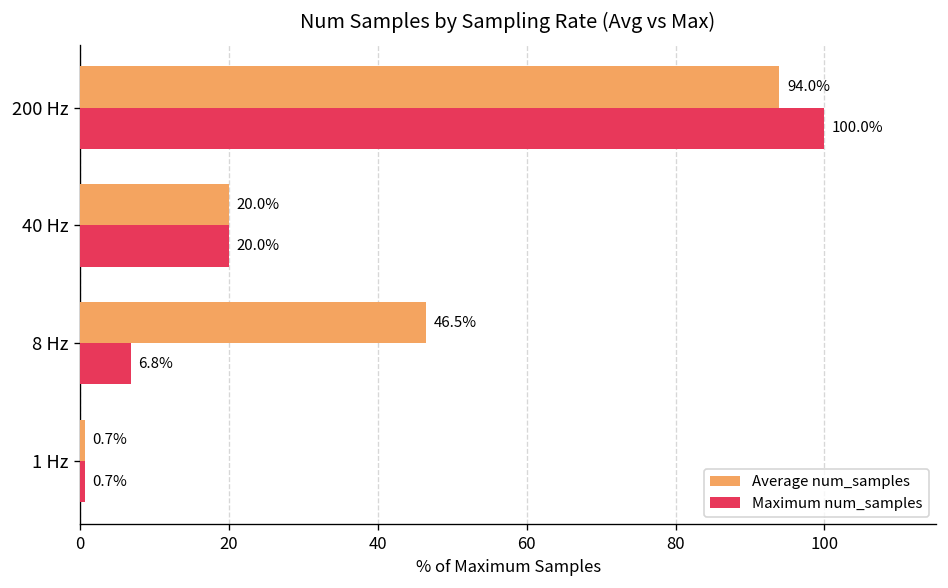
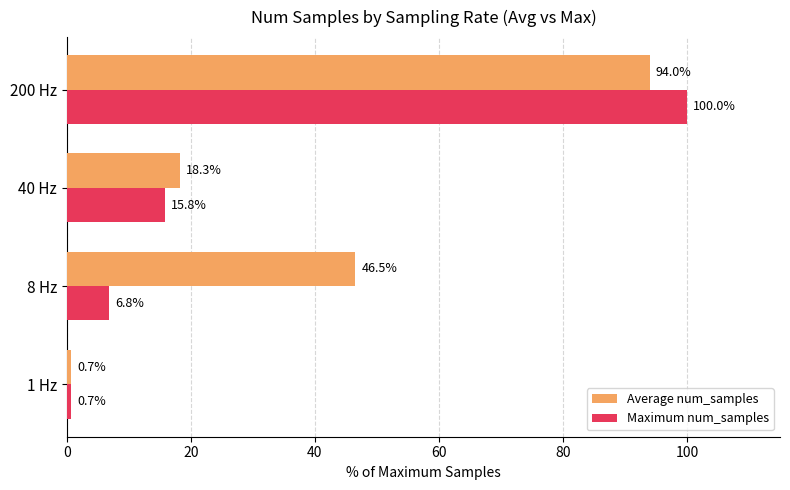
  {
    "Average num_samples": {
      "200 Hz": "94.0%",
-     "40 Hz": "20.0%",
+     "40 Hz": "18.3%",
      "8 Hz": "46.5%",
      "1 Hz": "0.7%"
    },
    "Maximum num_samples": {
      "200 Hz": "100.0%",
-     "40 Hz": "20.0%",
+     "40 Hz": "15.8%",
      "8 Hz": "6.8%",
      "1 Hz": "0.7%"
    }
  }
